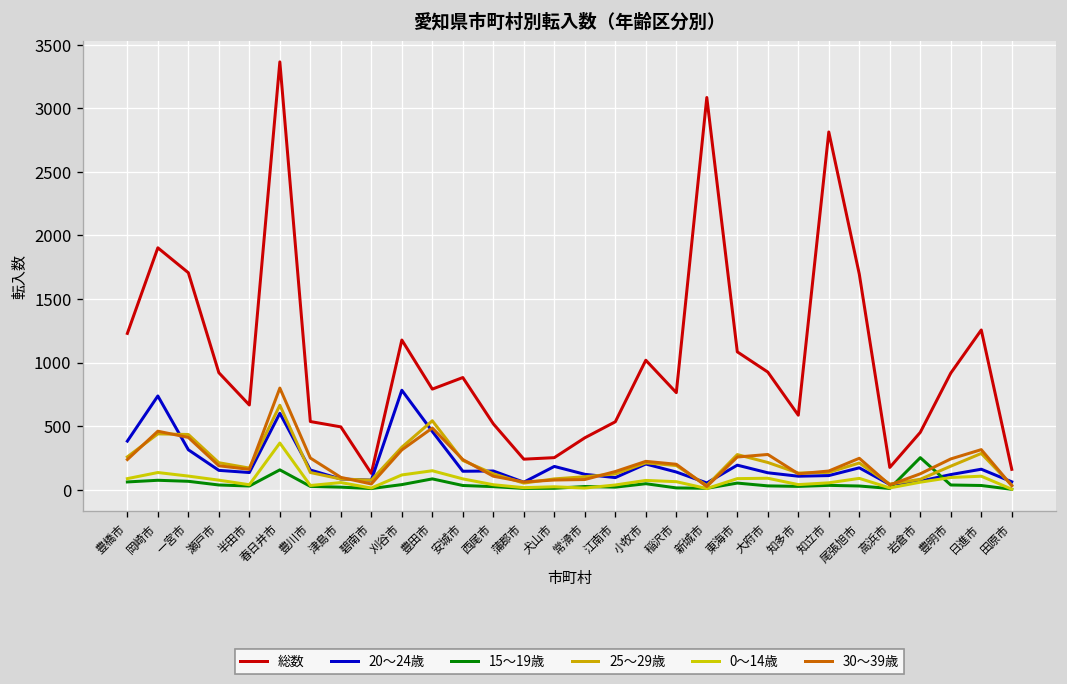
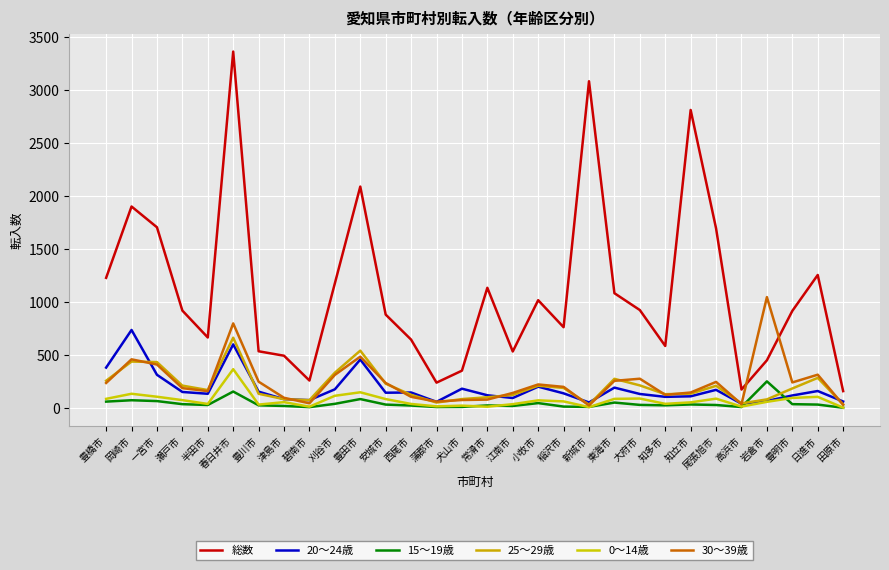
  {
    "総数": {
      "豊橋市": 1230,
      "岡崎市": 1900,
      "一宮市": 1710,
      "瀬戸市": 920,
      "半田市": 670,
      "春日井市": 3360,
      "豊川市": 540,
      "津島市": 490,
-     "碧南市": 130,
+     "碧南市": 260,
      "刈谷市": 1180,
-     "豊田市": 790,
+     "豊田市": 2090,
      "安城市": 880,
-     "西尾市": 520,
+     "西尾市": 650,
      "蒲郡市": 240,
-     "犬山市": 250,
-     "常滑市": 410,
+     "犬山市": 350,
+     "常滑市": 1140,
      "江南市": 530,
      "小牧市": 1020,
      "稲沢市": 760,
      "新城市": 3080,
      "東海市": 1080,
      "大府市": 930,
      "知多市": 590,
      "知立市": 2810,
      "尾張旭市": 1700,
      "高浜市": 180,
      "岩倉市": 450,
      "豊明市": 920,
      "日進市": 1260,
      "田原市": 160
    },
    "20～24歳": {
      "豊橋市": 380,
      "岡崎市": 740,
      "一宮市": 310,
      "瀬戸市": 150,
      "半田市": 140,
      "春日井市": 600,
-     "刈谷市": 780,
+     "刈谷市": 180,
      "豊田市": 460,
      "安城市": 150,
      "犬山市": 180,
      "江南市": 100,
      "稲沢市": 140,
      "東海市": 190,
      "大府市": 130,
      "知立市": 110,
      "尾張旭市": 170,
      "日進市": 160,
      "田原市": 60
    },
    "15～19歳": {
      "豊橋市": 60,
      "岡崎市": 70,
      "一宮市": 70,
      "瀬戸市": 40,
      "春日井市": 160,
      "津島市": 20,
      "刈谷市": 40,
      "豊田市": 90,
      "安城市": 30,
      "小牧市": 50,
      "稲沢市": 10,
      "東海市": 50,
      "大府市": 30,
      "尾張旭市": 30,
      "岩倉市": 250,
      "豊明市": 40,
      "日進市": 30
    },
    "30～39歳": {
      "春日井市": 800,
      "豊川市": 250,
      "碧南市": 50,
      "豊田市": 490,
      "大府市": 280,
      "尾張旭市": 250,
-     "岩倉市": 130,
+     "岩倉市": 1050,
      "豊明市": 240,
      "日進市": 320
    }
  }
